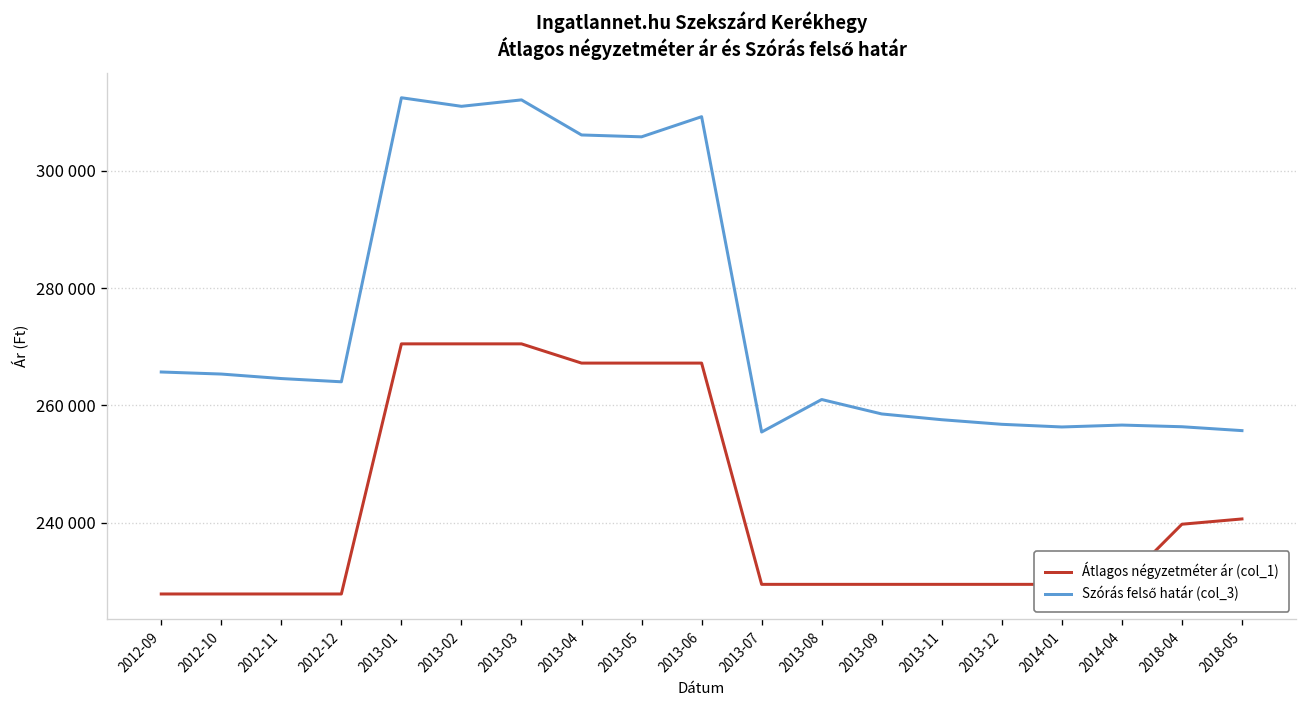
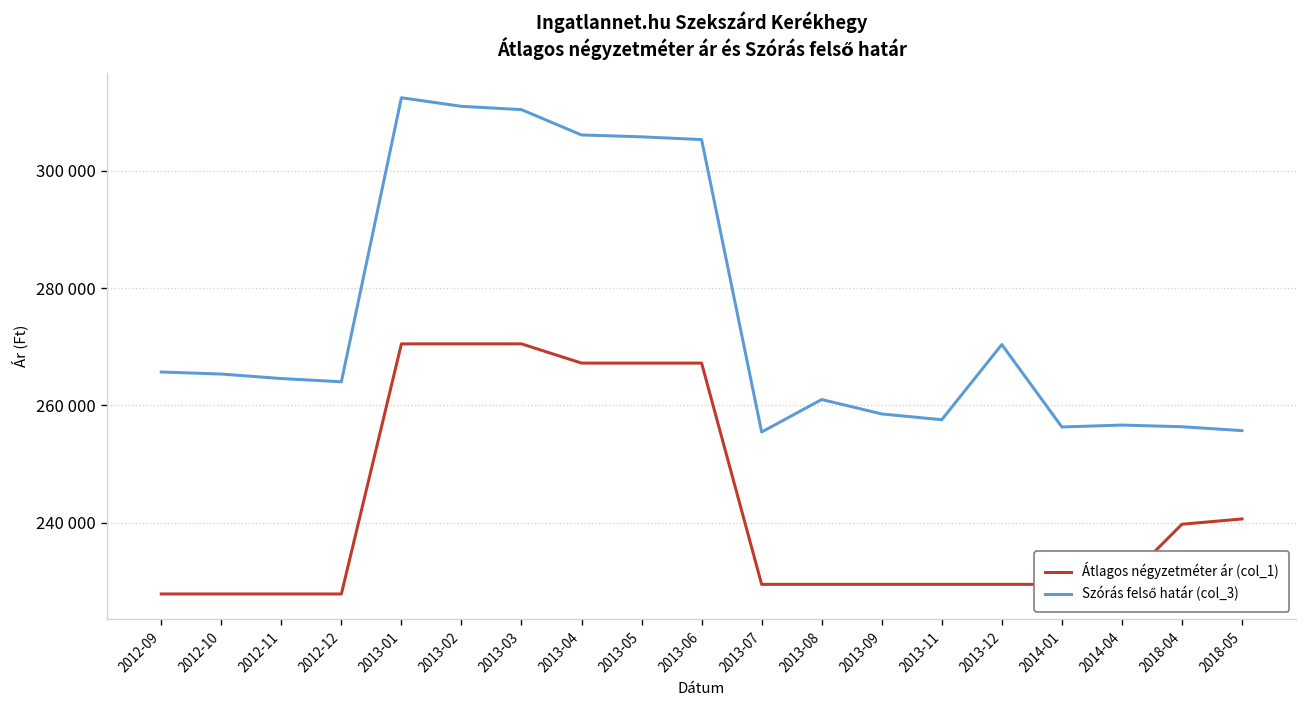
  {
    "Átlagos négyzetméter ár (col_1)": {
      "2012-09": 228000,
      "2012-10": 228000,
      "2012-11": 228000,
      "2012-12": 228000,
      "2013-01": 270000,
      "2013-02": 270000,
      "2013-03": 270000,
      "2013-04": 267000,
      "2013-05": 267000,
      "2013-06": 267000,
      "2013-07": 230000,
      "2013-08": 230000,
      "2013-09": 230000,
      "2013-11": 230000,
      "2013-12": 230000,
      "2018-04": 240000,
      "2018-05": 241000
    },
    "Szórás felső határ (col_3)": {
      "2012-09": 266000,
      "2012-10": 265000,
      "2012-11": 265000,
      "2012-12": 264000,
      "2013-01": 312000,
      "2013-02": 311000,
-     "2013-03": 312000,
+     "2013-03": 310000,
      "2013-04": 306000,
      "2013-05": 306000,
-     "2013-06": 309000,
+     "2013-06": 305000,
      "2013-07": 255000,
      "2013-08": 261000,
      "2013-09": 259000,
      "2013-11": 258000,
-     "2013-12": 257000,
+     "2013-12": 270000,
      "2014-01": 256000,
      "2014-04": 257000,
      "2018-04": 256000,
      "2018-05": 256000
    }
  }
